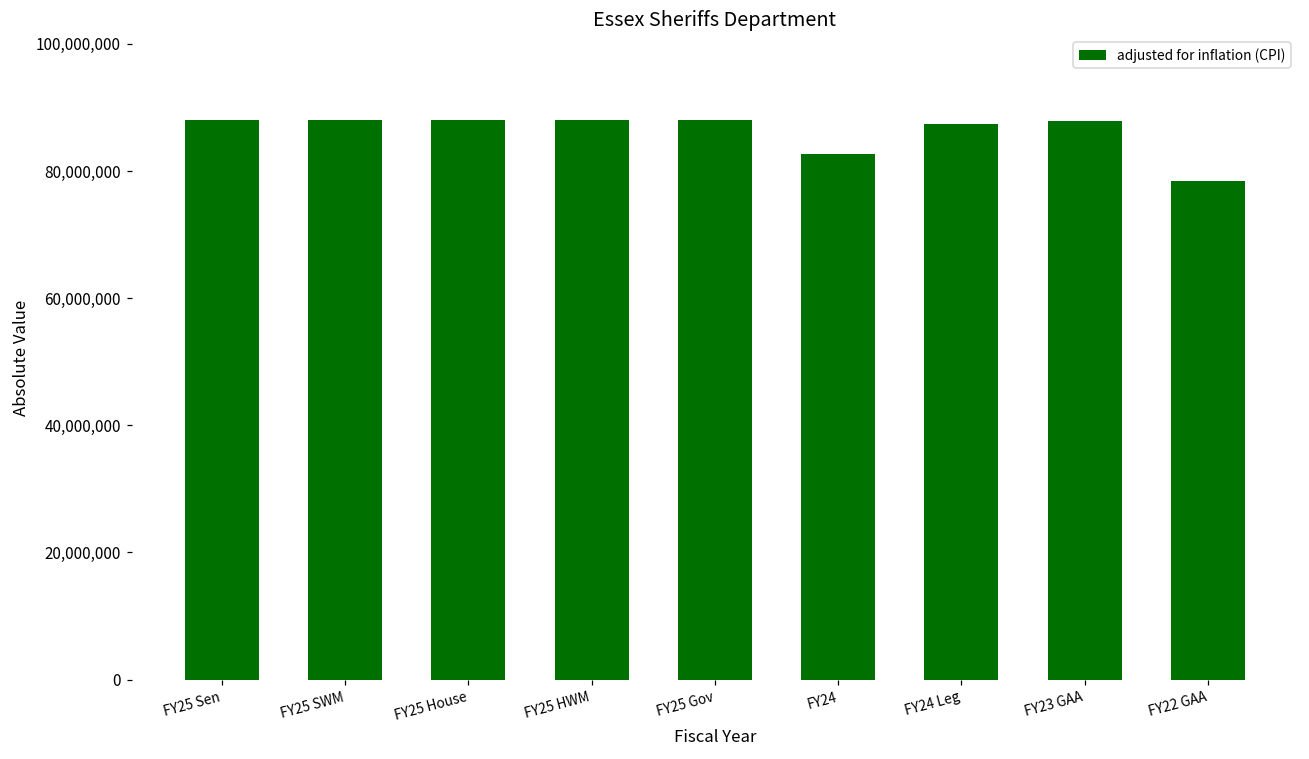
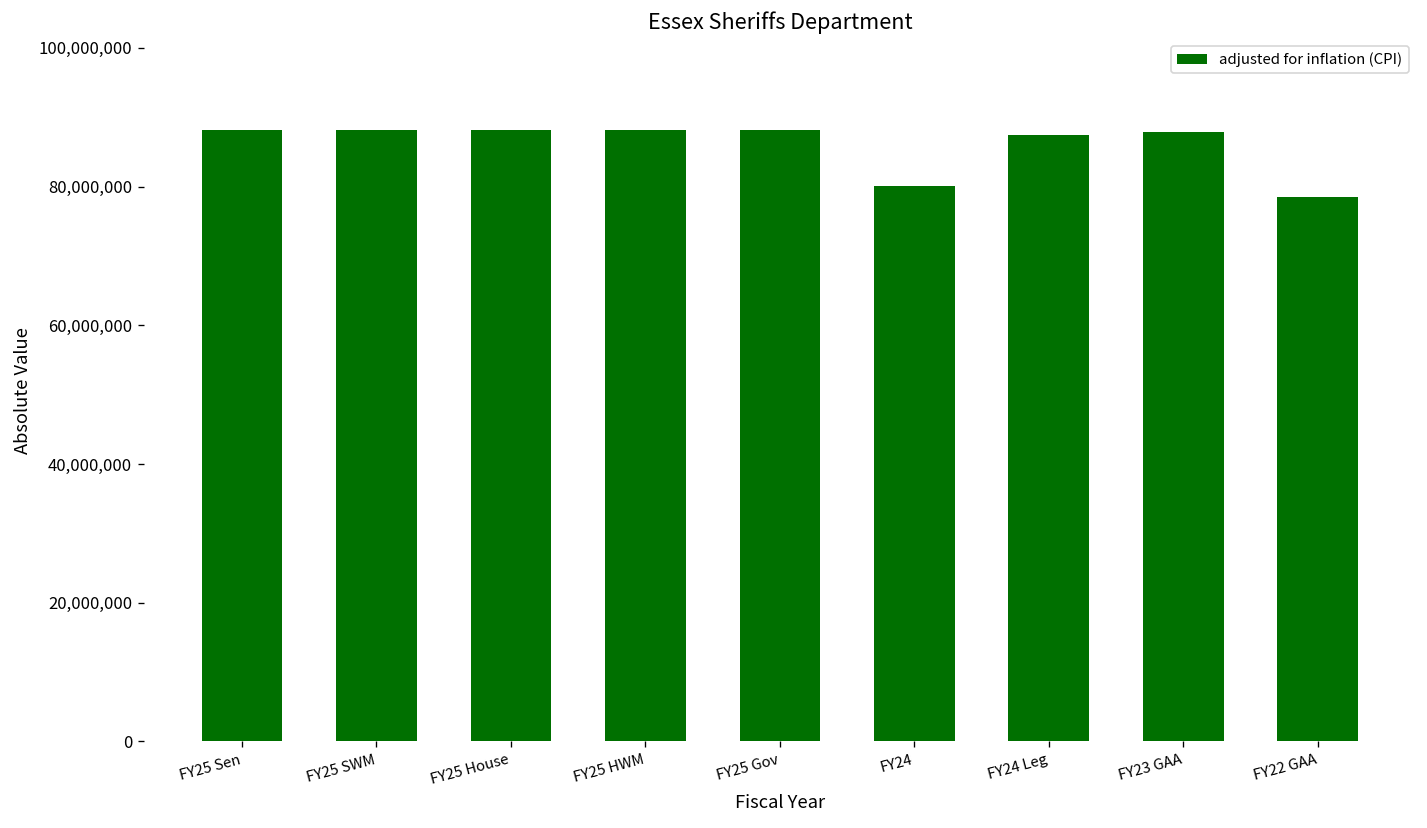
  {
    "FY25 Sen": "88,000,000",
    "FY25 SWM": "88,000,000",
    "FY25 House": "88,000,000",
    "FY25 HWM": "88,000,000",
    "FY25 Gov": "88,000,000",
-   "FY24": "83,000,000",
+   "FY24": "80,000,000",
    "FY24 Leg": "87,000,000",
    "FY23 GAA": "88,000,000",
    "FY22 GAA": "78,000,000"
  }
